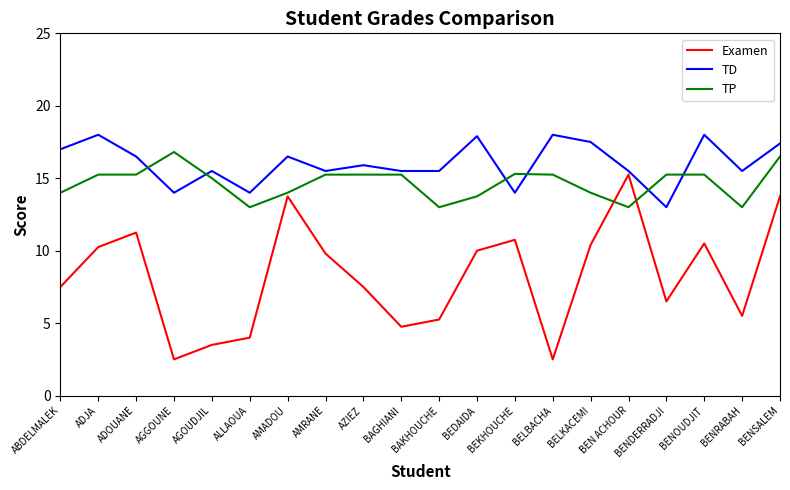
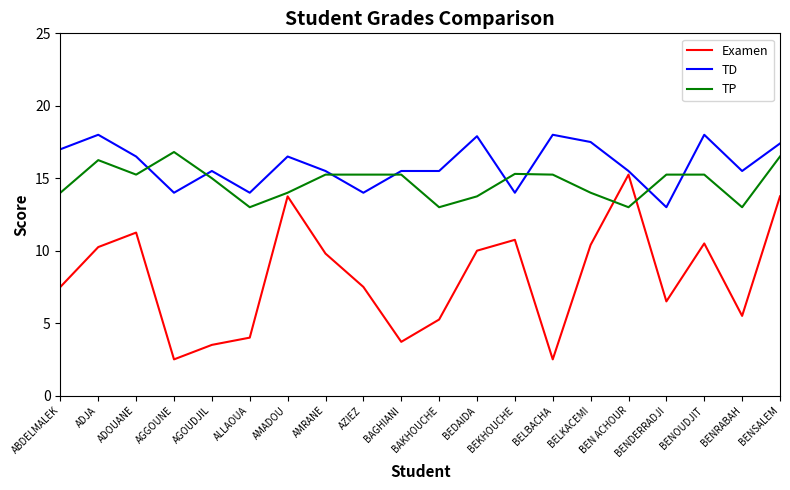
  {
    "Examen": {
      "ABDELMALEK": 7.5,
      "ADJA": 10.3,
      "ADOUANE": 11.3,
      "AGGOUNE": 2.5,
      "AGOUDJIL": 3.5,
      "ALLAOUA": 4.0,
      "AMADOU": 13.8,
      "AMRANE": 9.8,
      "AZIEZ": 7.5,
-     "BAGHIANI": 4.8,
+     "BAGHIANI": 3.7,
      "BAKHOUCHE": 5.3,
      "BEDAIDA": 10.0,
      "BEKHOUCHE": 10.8,
      "BELBACHA": 2.5,
      "BELKACEMI": 10.4,
      "BEN ACHOUR": 15.3,
      "BENDERRADJI": 6.5,
      "BENOUDJIT": 10.5,
      "BENRABAH": 5.5,
      "BENSALEM": 13.8
    },
    "TD": {
      "ABDELMALEK": 17.0,
      "ADJA": 18.0,
      "ADOUANE": 16.5,
      "AGGOUNE": 14.0,
      "AGOUDJIL": 15.5,
      "ALLAOUA": 14.0,
      "AMADOU": 16.5,
      "AMRANE": 15.5,
-     "AZIEZ": 15.9,
+     "AZIEZ": 14.0,
      "BAGHIANI": 15.5,
      "BAKHOUCHE": 15.5,
      "BEDAIDA": 17.9,
      "BEKHOUCHE": 14.0,
      "BELBACHA": 18.0,
      "BELKACEMI": 17.5,
      "BEN ACHOUR": 15.5,
      "BENDERRADJI": 13.0,
      "BENOUDJIT": 18.0,
      "BENRABAH": 15.5,
      "BENSALEM": 17.4
    },
    "TP": {
      "ABDELMALEK": 14.0,
-     "ADJA": 15.3,
+     "ADJA": 16.3,
      "ADOUANE": 15.3,
      "AGGOUNE": 16.8,
      "AGOUDJIL": 15.0,
      "ALLAOUA": 13.0,
      "AMADOU": 14.0,
      "AMRANE": 15.3,
      "AZIEZ": 15.3,
      "BAGHIANI": 15.3,
      "BAKHOUCHE": 13.0,
      "BEDAIDA": 13.8,
      "BEKHOUCHE": 15.3,
      "BELBACHA": 15.3,
      "BELKACEMI": 14.0,
      "BEN ACHOUR": 13.0,
      "BENDERRADJI": 15.3,
      "BENOUDJIT": 15.3,
      "BENRABAH": 13.0,
      "BENSALEM": 16.5
    }
  }
